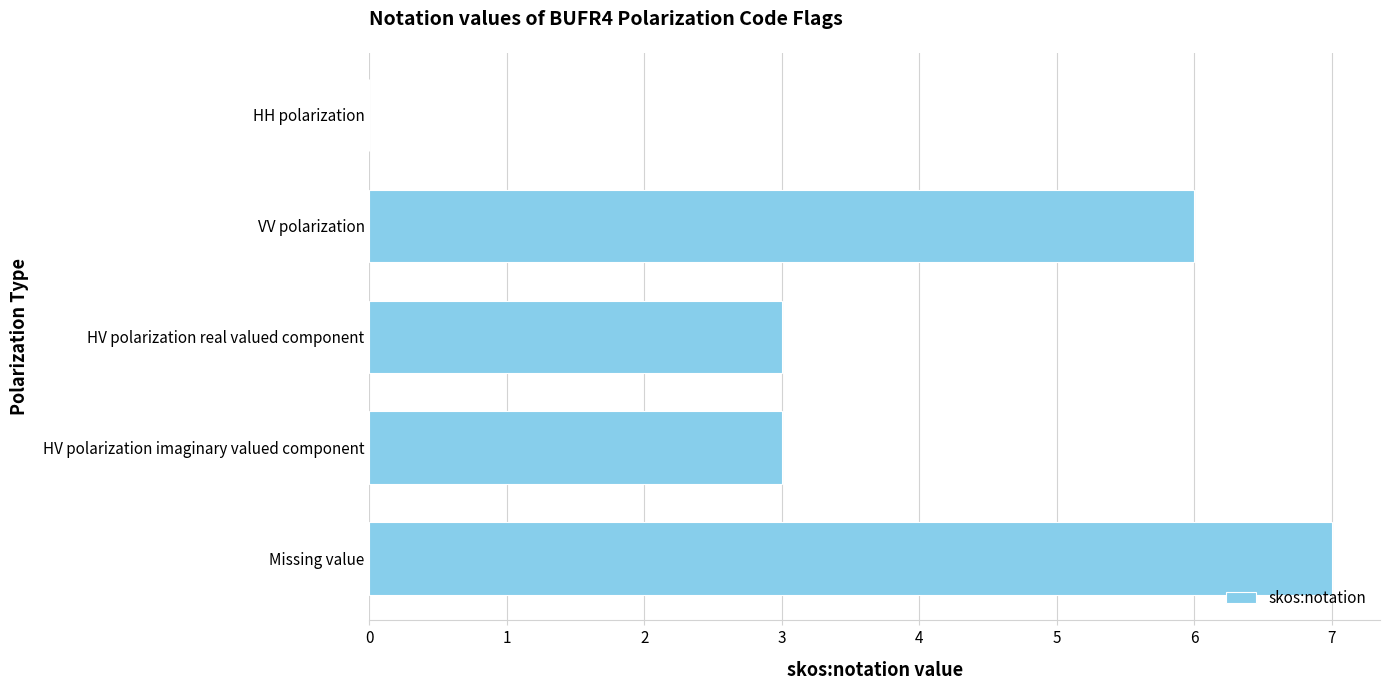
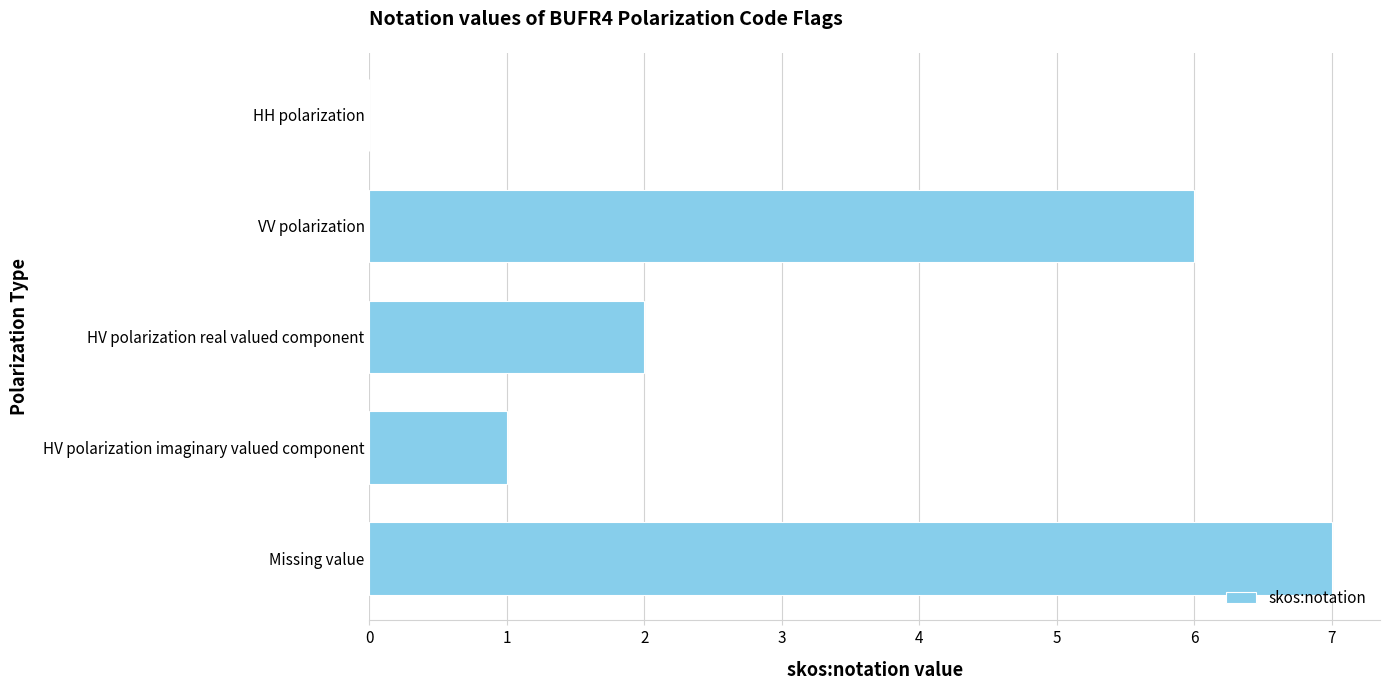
  {
    "HH polarization": 0,
    "VV polarization": 6,
-   "HV polarization real valued component": 3,
-   "HV polarization imaginary valued component": 3,
+   "HV polarization real valued component": 2,
+   "HV polarization imaginary valued component": 1,
    "Missing value": 7
  }
